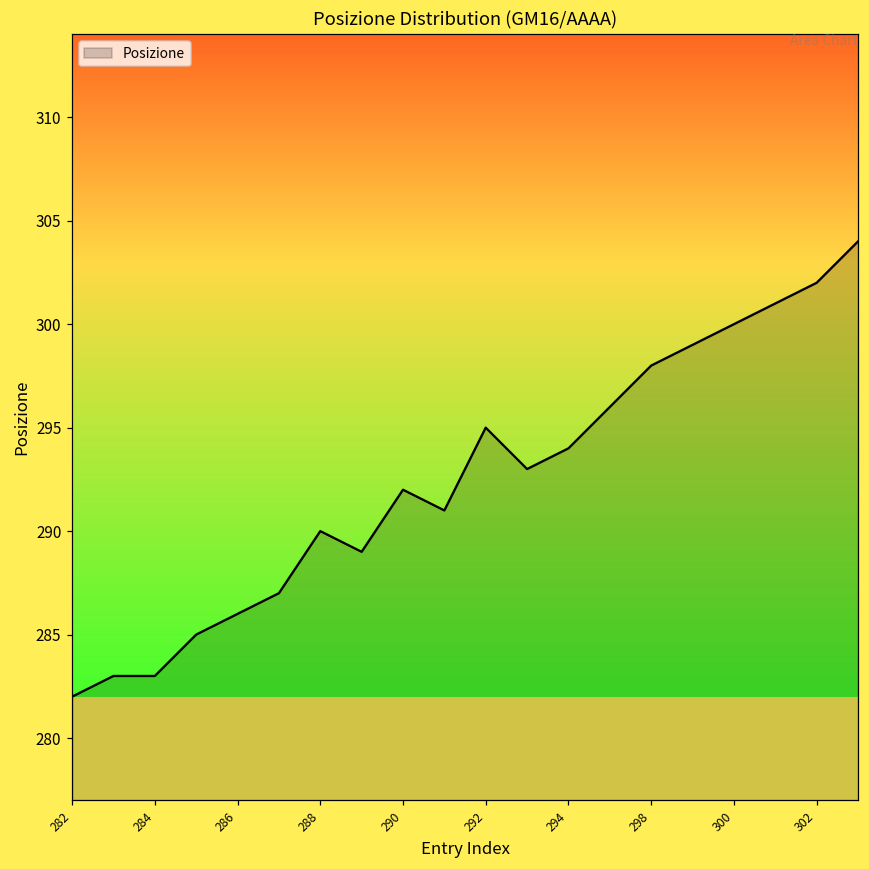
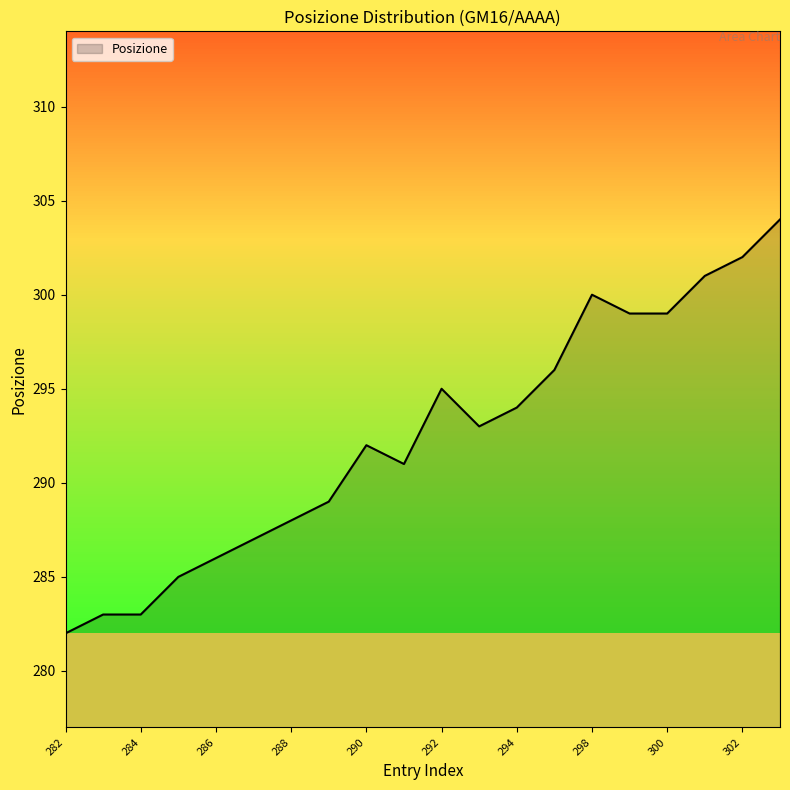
  {
    "282": 282,
    "284": 283,
    "286": 286,
-   "288": 290,
+   "288": 288,
    "290": 292,
    "292": 295,
    "294": 294,
-   "298": 298,
-   "300": 300,
+   "298": 300,
+   "300": 299,
    "302": 302
  }
